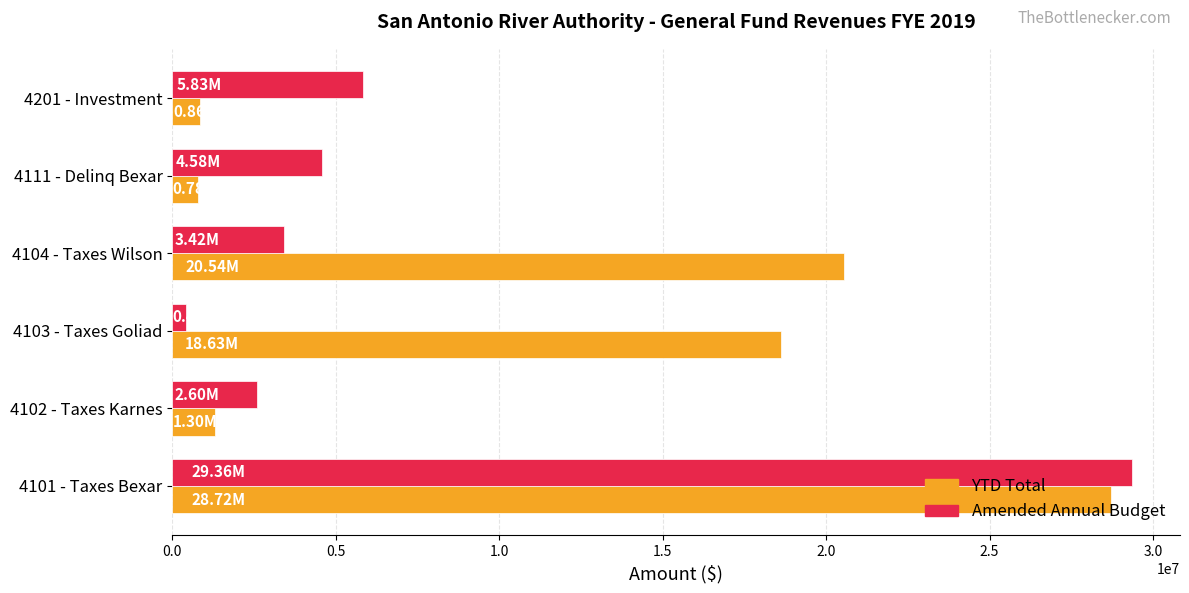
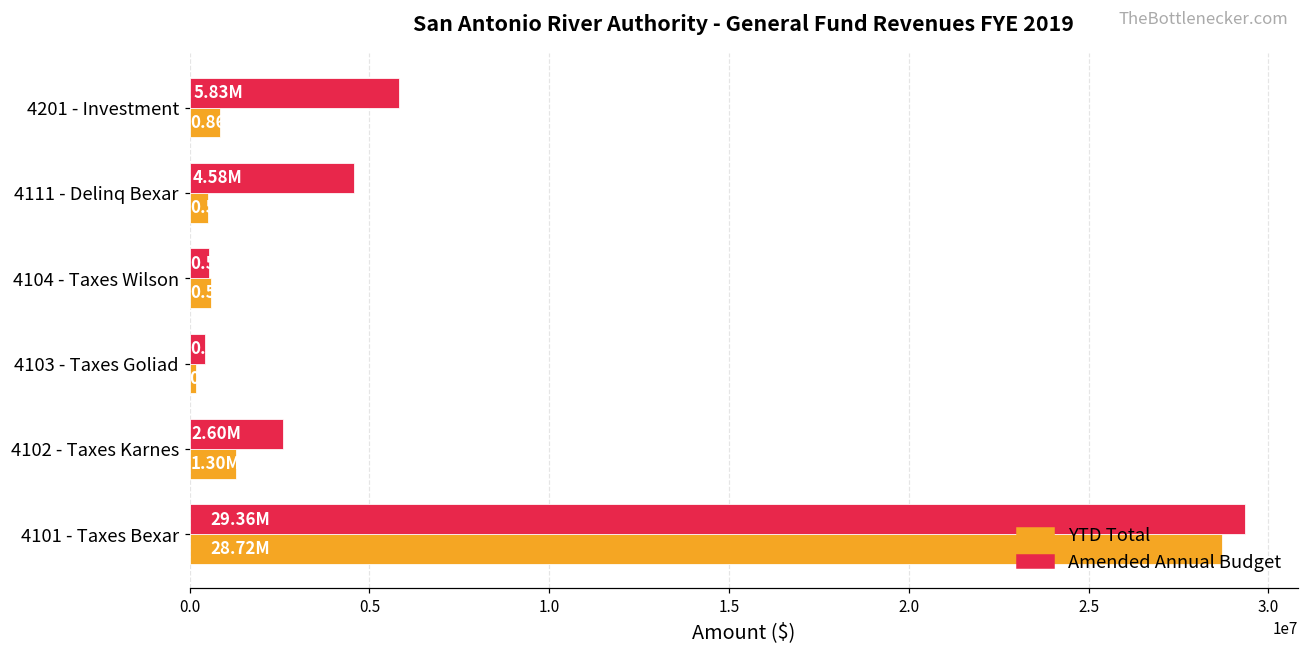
  {
    "YTD Total": {
-     "4111 - Delinq Bexar": 800000,
-     "4104 - Taxes Wilson": 20500000,
-     "4103 - Taxes Goliad": 18600000
+     "4111 - Delinq Bexar": 500000,
+     "4104 - Taxes Wilson": 600000,
+     "4103 - Taxes Goliad": 200000
    },
    "Amended Annual Budget": {
-     "4104 - Taxes Wilson": 3400000,
+     "4104 - Taxes Wilson": 600000,
      "4103 - Taxes Goliad": 400000
    }
  }
